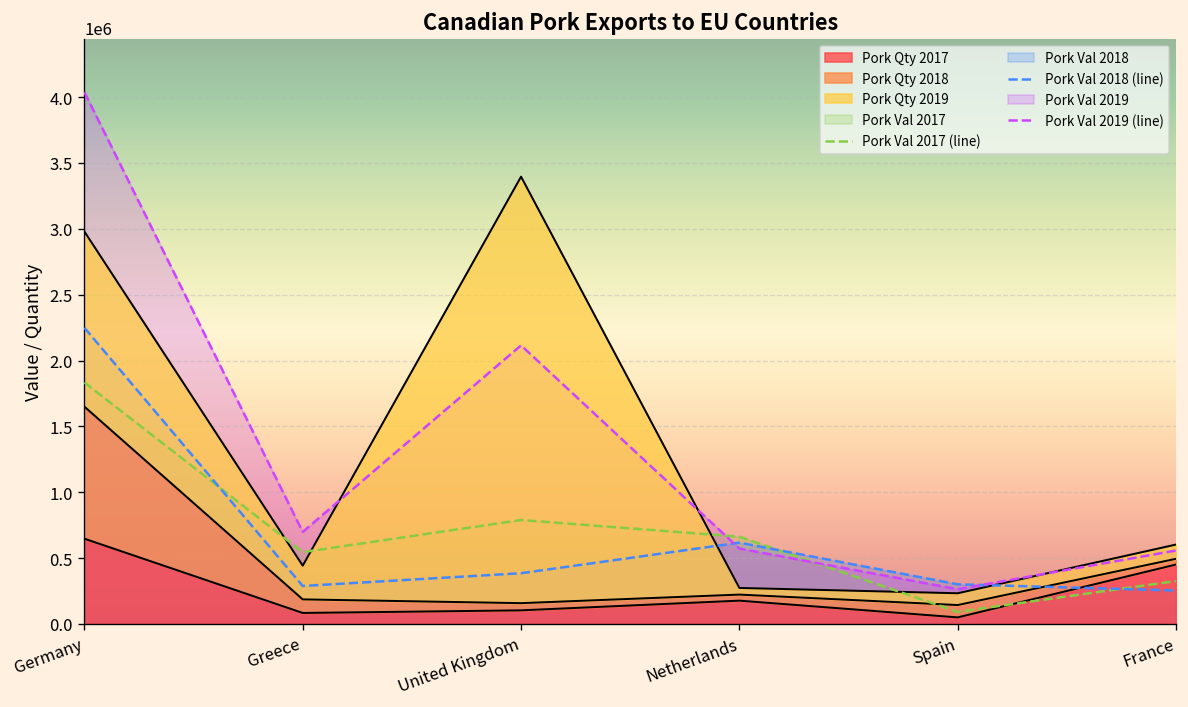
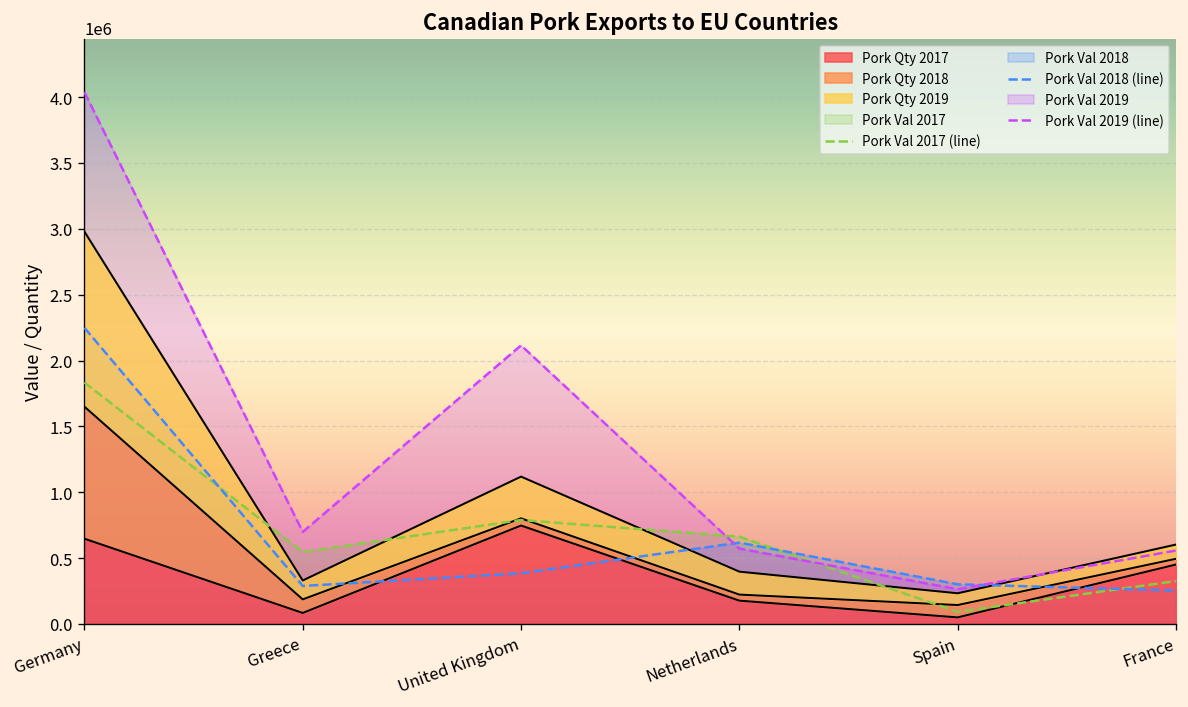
  {
    "Pork Qty 2017": {
      "Germany": 650000,
      "Greece": 80000,
-     "United Kingdom": 100000,
+     "United Kingdom": 750000,
      "Netherlands": 180000,
      "Spain": 50000,
      "France": 450000
    },
    "Pork Qty 2018": {
      "Germany": 1000000,
      "Greece": 100000,
      "Netherlands": 50000,
      "Spain": 90000,
      "France": 40000
    },
    "Pork Qty 2019": {
      "Germany": 1330000,
-     "Greece": 260000,
-     "United Kingdom": 3240000,
-     "Netherlands": 50000,
+     "Greece": 140000,
+     "United Kingdom": 320000,
+     "Netherlands": 170000,
      "Spain": 90000,
      "France": 110000
    },
    "Pork Val 2017": {
      "Germany": 1830000,
      "Greece": 550000,
      "Netherlands": 660000,
      "Spain": 90000,
      "France": 330000
    }
  }
